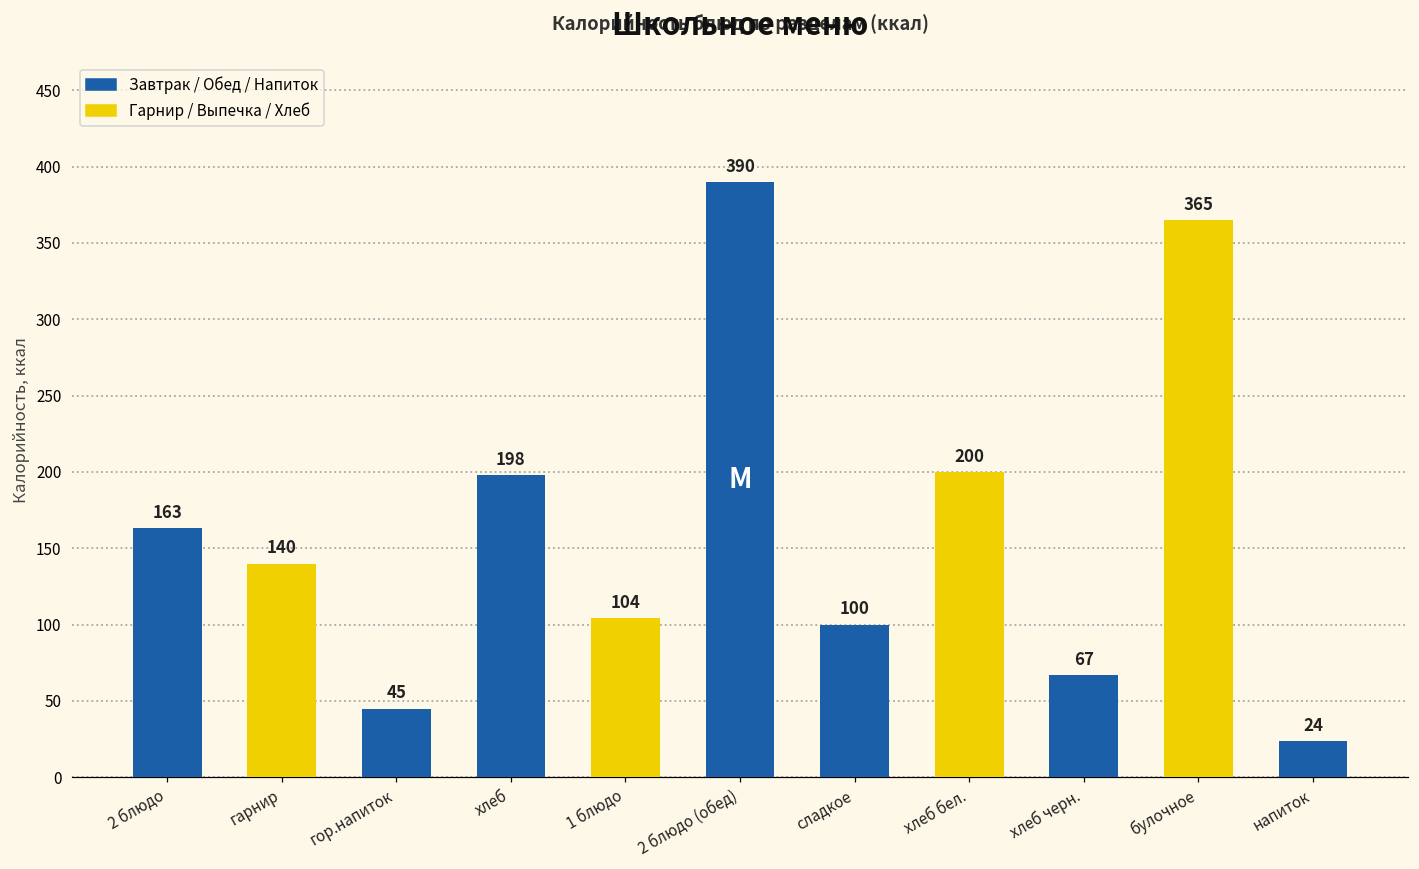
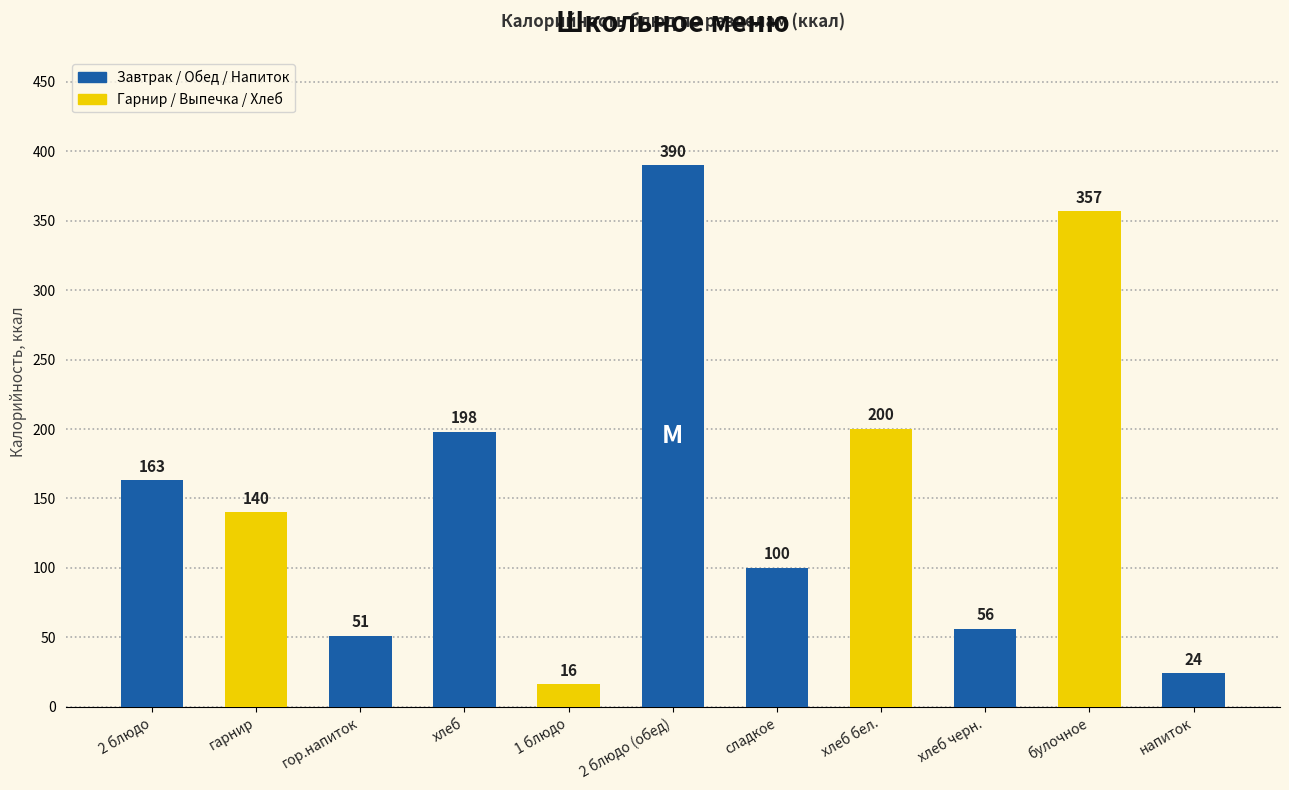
  {
    "2 блюдо": 163,
    "гарнир": 140,
-   "гор.напиток": 45,
+   "гор.напиток": 51,
    "хлеб": 198,
-   "1 блюдо": 104,
+   "1 блюдо": 16,
    "2 блюдо (обед)": 390,
    "сладкое": 100,
    "хлеб бел.": 200,
-   "хлеб черн.": 67,
-   "булочное": 365,
+   "хлеб черн.": 56,
+   "булочное": 357,
    "напиток": 24
  }
